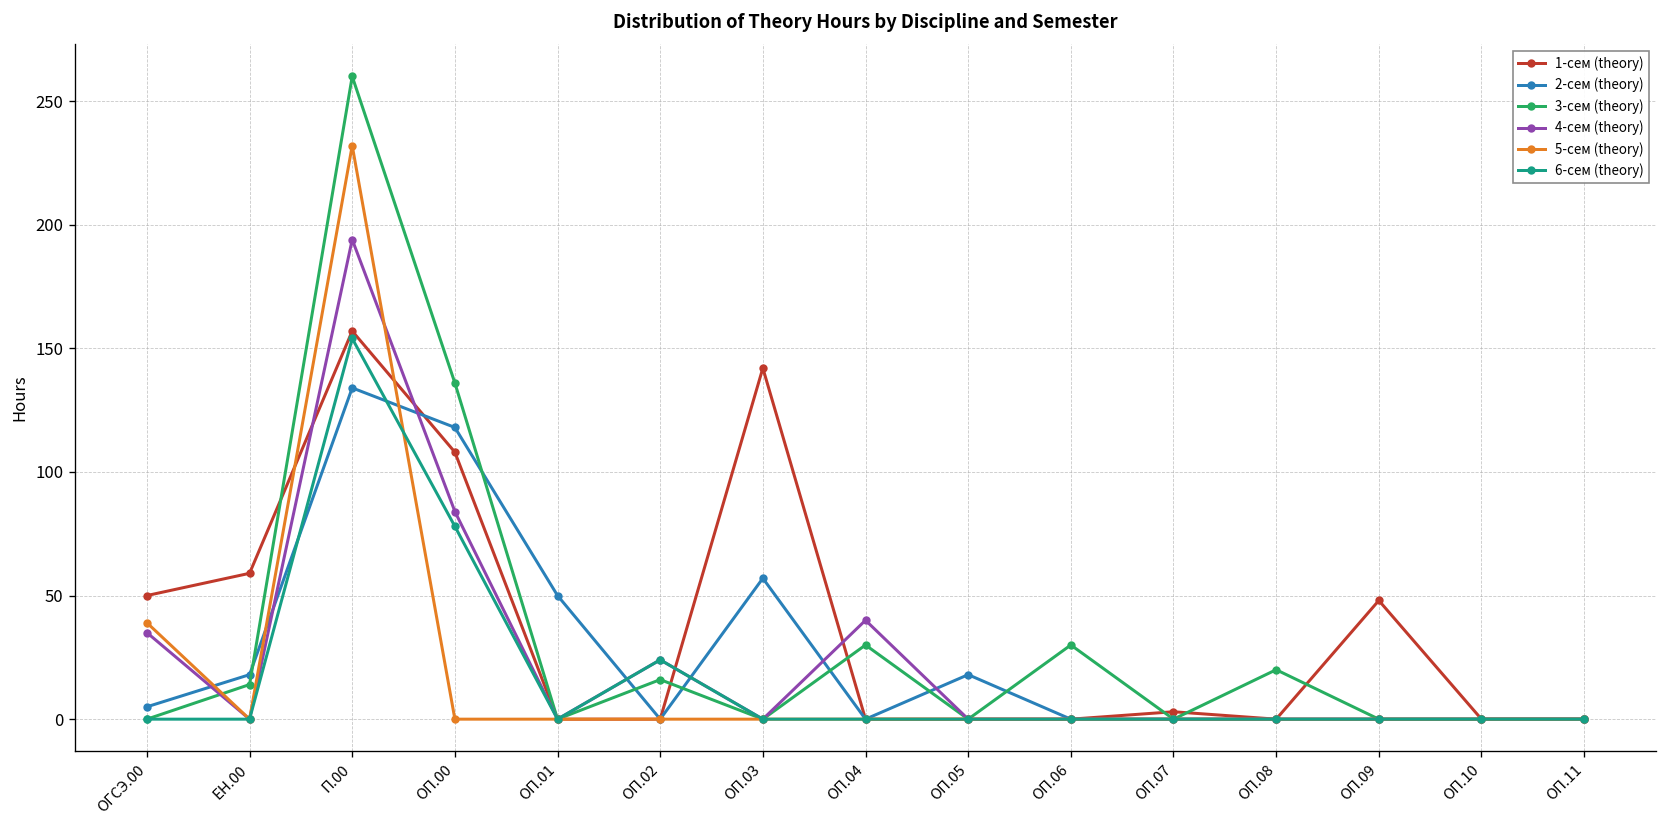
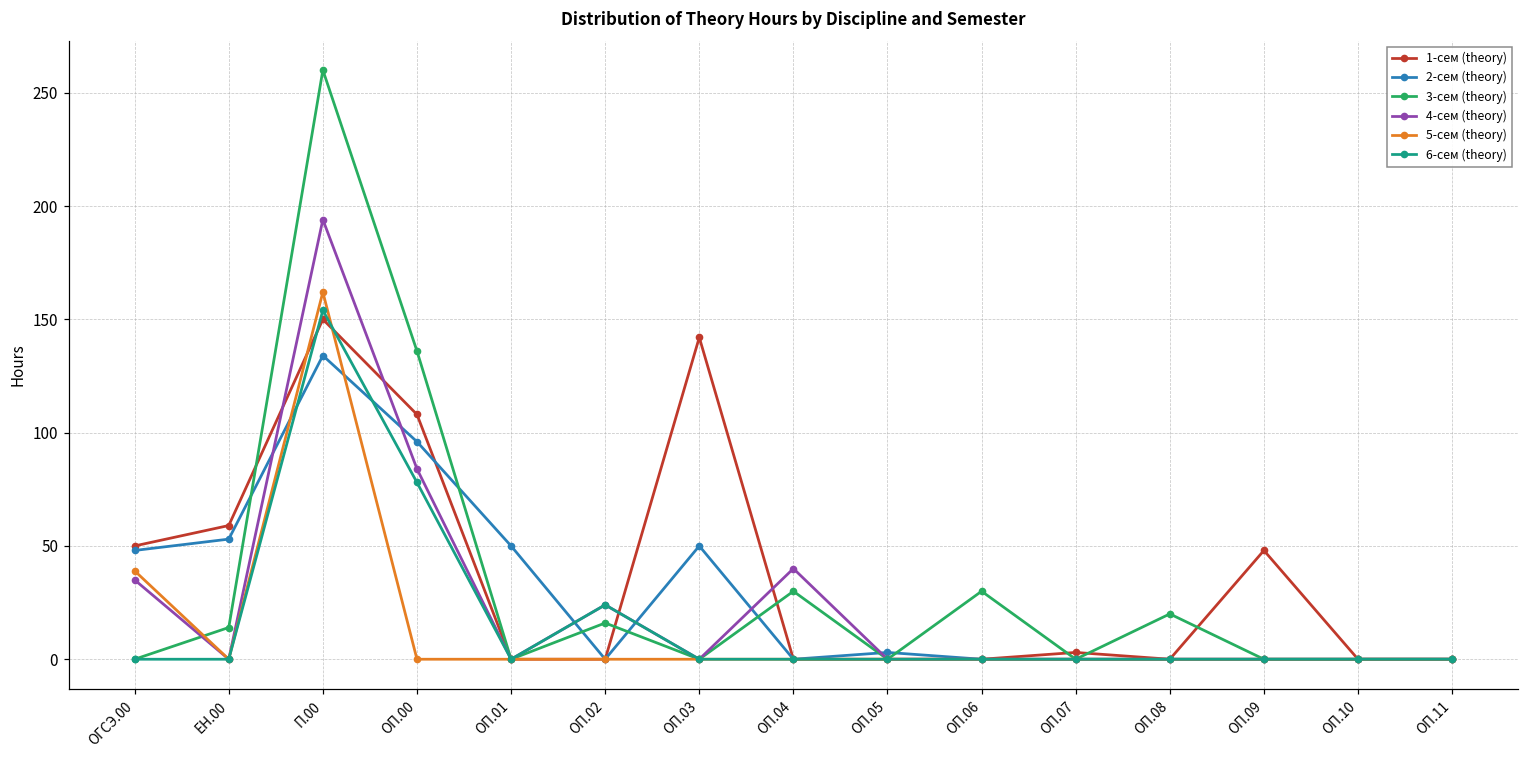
  {
    "1-сем (theory)": {
      "ОГСЭ.00": 50,
      "ЕН.00": 59,
-     "П.00": 157,
+     "П.00": 150,
      "ОП.00": 108,
      "ОП.03": 142,
      "ОП.07": 3,
      "ОП.09": 48
    },
    "2-сем (theory)": {
-     "ОГСЭ.00": 5,
-     "ЕН.00": 18,
+     "ОГСЭ.00": 48,
+     "ЕН.00": 53,
      "П.00": 134,
-     "ОП.00": 118,
+     "ОП.00": 96,
      "ОП.01": 50,
-     "ОП.03": 57,
-     "ОП.05": 18
+     "ОП.03": 50,
+     "ОП.05": 3
    },
    "4-сем (theory)": {
      "ОГСЭ.00": 35,
      "П.00": 194,
      "ОП.00": 84,
      "ОП.04": 40
    },
    "5-сем (theory)": {
      "ОГСЭ.00": 39,
-     "П.00": 232,
+     "П.00": 162,
      "ОП.00": 0
    }
  }
